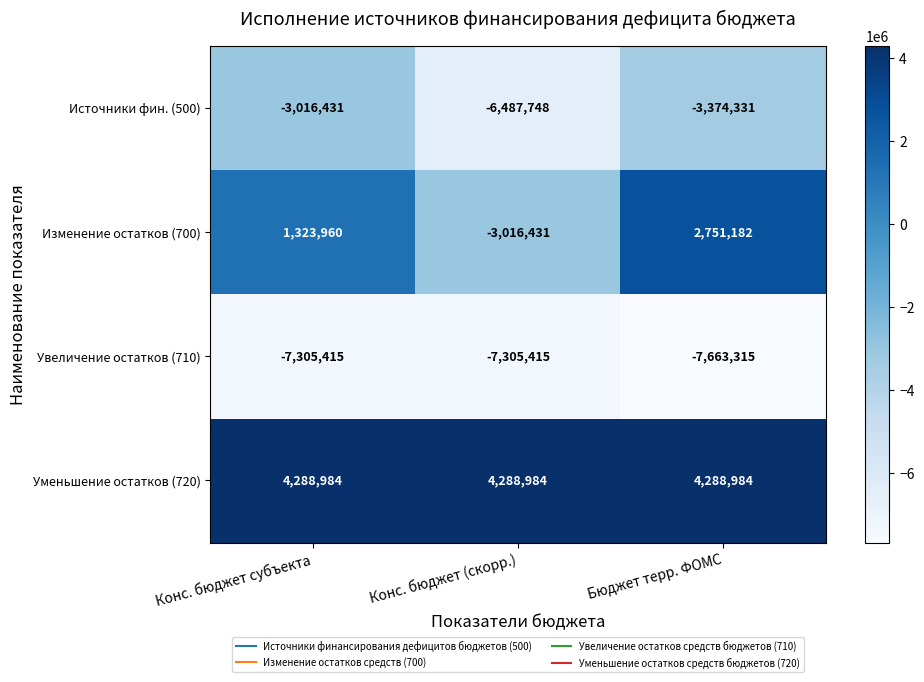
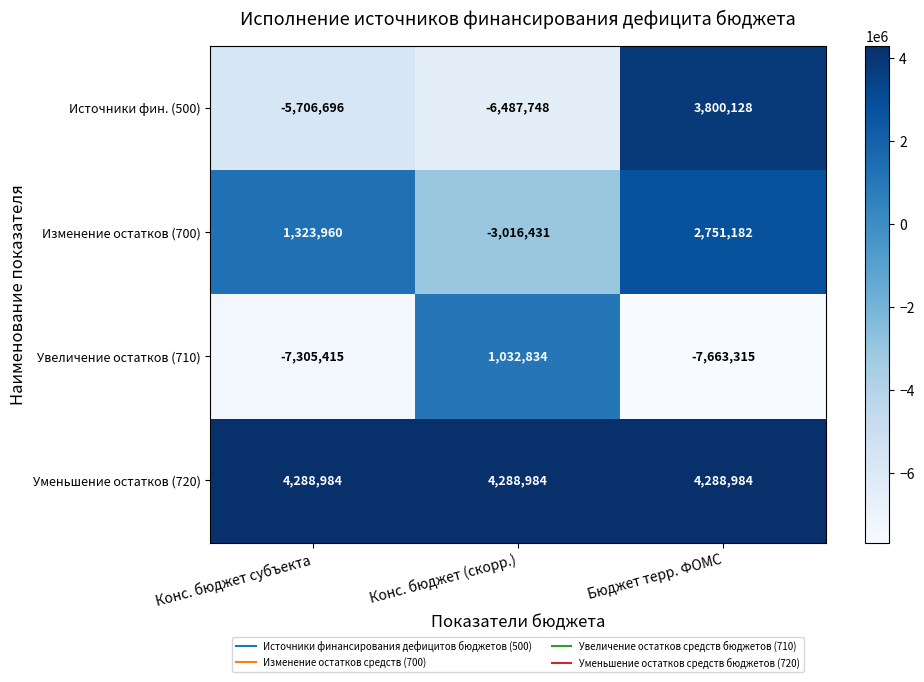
  {
    "Источники фин. (500)": {
-     "Конс. бюджет субъекта": "-3,016,431",
+     "Конс. бюджет субъекта": "-5,706,696",
      "Конс. бюджет (скорр.)": "-6,487,748",
-     "Бюджет терр. ФОМС": "-3,374,331"
+     "Бюджет терр. ФОМС": "3,800,128"
    },
    "Изменение остатков (700)": {
      "Конс. бюджет субъекта": "1,323,960",
      "Конс. бюджет (скорр.)": "-3,016,431",
      "Бюджет терр. ФОМС": "2,751,182"
    },
    "Увеличение остатков (710)": {
      "Конс. бюджет субъекта": "-7,305,415",
-     "Конс. бюджет (скорр.)": "-7,305,415",
+     "Конс. бюджет (скорр.)": "1,032,834",
      "Бюджет терр. ФОМС": "-7,663,315"
    },
    "Уменьшение остатков (720)": {
      "Конс. бюджет субъекта": "4,288,984",
      "Конс. бюджет (скорр.)": "4,288,984",
      "Бюджет терр. ФОМС": "4,288,984"
    }
  }
